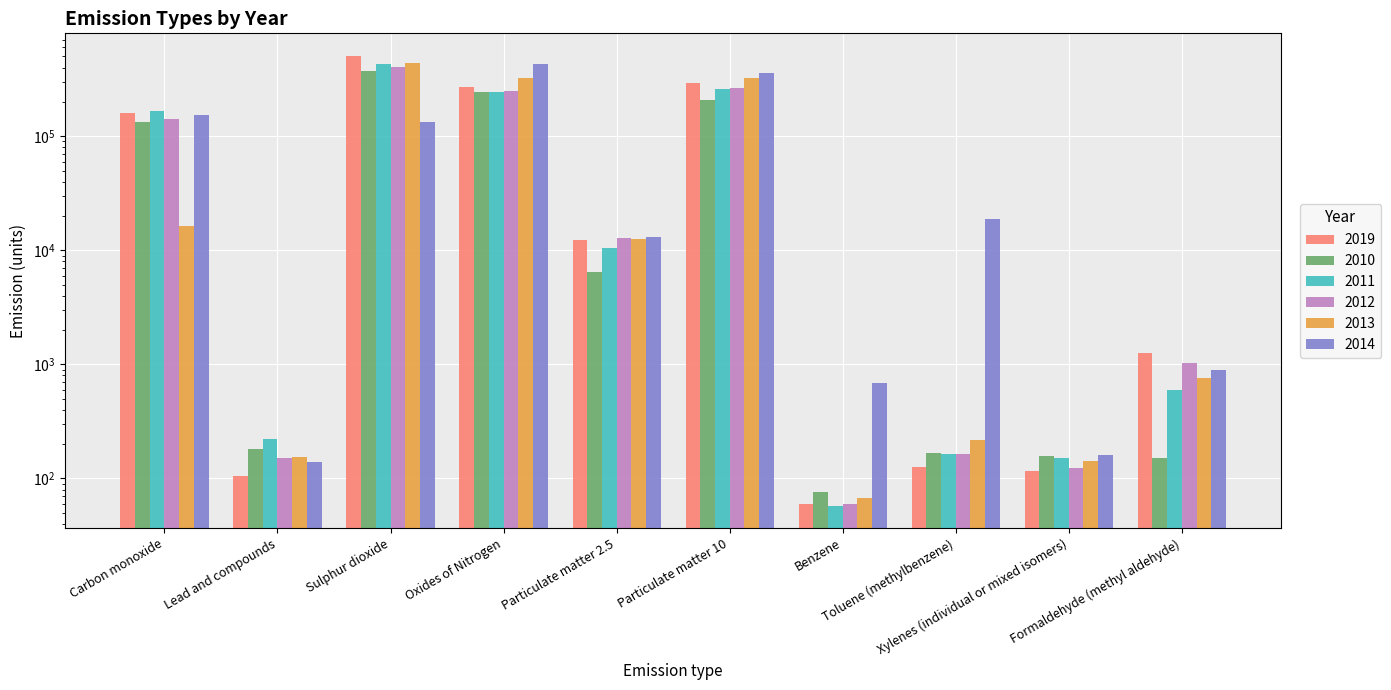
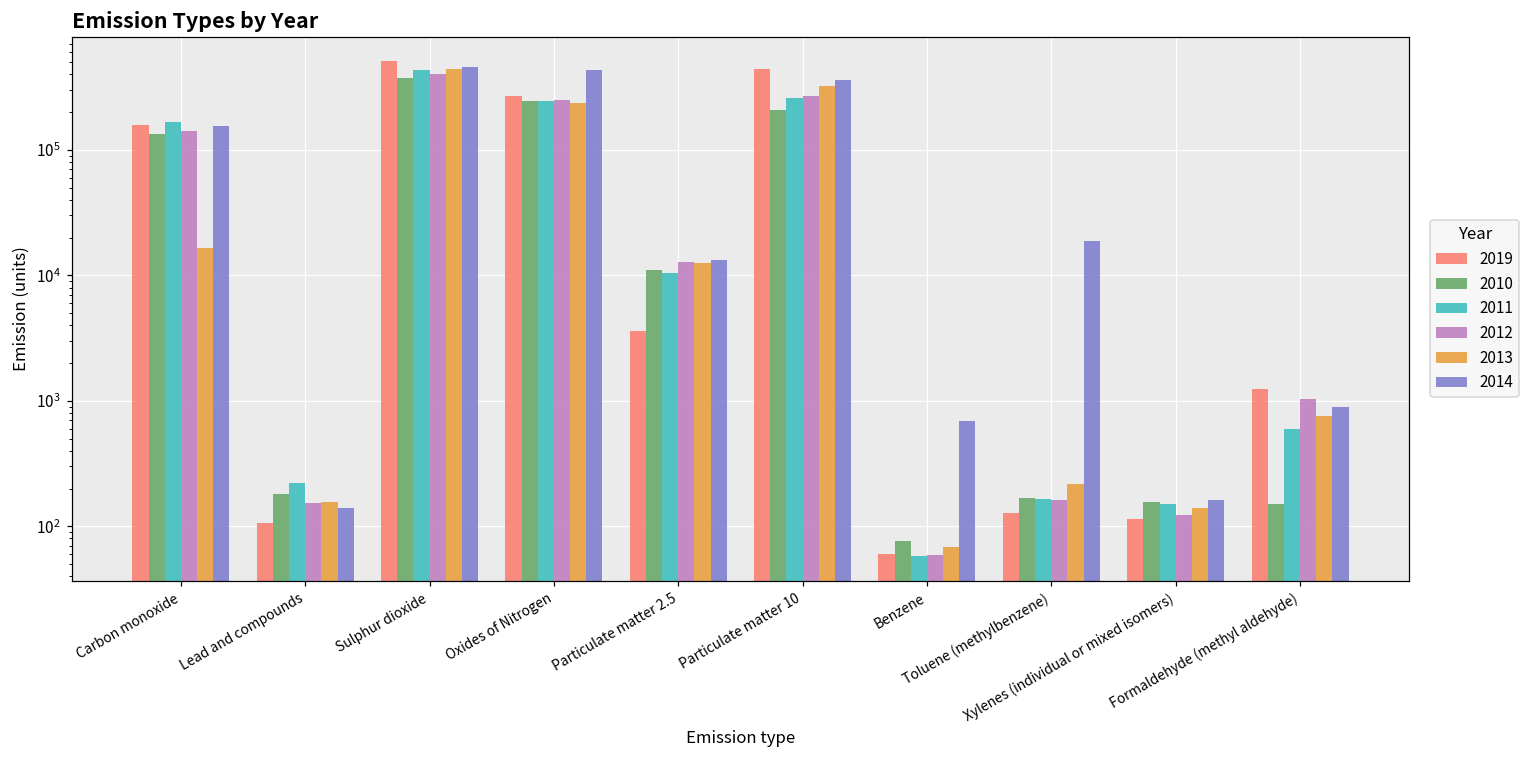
  {
    "2019": {
      "Carbon monoxide": 160000,
      "Lead and compounds": 110,
      "Sulphur dioxide": 500000,
      "Oxides of Nitrogen": 270000,
-     "Particulate matter 2.5": 12000,
-     "Particulate matter 10": 290000,
+     "Particulate matter 2.5": 3600,
+     "Particulate matter 10": 440000,
      "Benzene": 60,
      "Toluene (methylbenzene)": 130,
      "Xylenes (individual or mixed isomers)": 120,
      "Formaldehyde (methyl aldehyde)": 1200
    },
    "2010": {
      "Carbon monoxide": 130000,
      "Lead and compounds": 180,
      "Sulphur dioxide": 380000,
      "Oxides of Nitrogen": 250000,
-     "Particulate matter 2.5": 6000,
+     "Particulate matter 2.5": 11000,
      "Particulate matter 10": 210000,
      "Benzene": 80,
      "Toluene (methylbenzene)": 170,
      "Xylenes (individual or mixed isomers)": 160,
      "Formaldehyde (methyl aldehyde)": 150
    },
    "2011": {
      "Carbon monoxide": 170000,
      "Lead and compounds": 220,
      "Sulphur dioxide": 430000,
      "Oxides of Nitrogen": 240000,
      "Particulate matter 2.5": 10000,
      "Particulate matter 10": 260000,
      "Benzene": 60,
      "Toluene (methylbenzene)": 160,
      "Xylenes (individual or mixed isomers)": 150,
      "Formaldehyde (methyl aldehyde)": 600
    },
    "2012": {
      "Carbon monoxide": 140000,
      "Lead and compounds": 150,
      "Sulphur dioxide": 400000,
      "Oxides of Nitrogen": 250000,
      "Particulate matter 2.5": 13000,
      "Particulate matter 10": 270000,
      "Benzene": 60,
      "Toluene (methylbenzene)": 160,
      "Xylenes (individual or mixed isomers)": 120,
      "Formaldehyde (methyl aldehyde)": 1000
    },
    "2013": {
      "Carbon monoxide": 16000,
      "Lead and compounds": 160,
      "Sulphur dioxide": 440000,
-     "Oxides of Nitrogen": 330000,
+     "Oxides of Nitrogen": 230000,
      "Particulate matter 2.5": 13000,
      "Particulate matter 10": 320000,
      "Benzene": 70,
      "Toluene (methylbenzene)": 220,
      "Xylenes (individual or mixed isomers)": 140,
      "Formaldehyde (methyl aldehyde)": 800
    },
    "2014": {
      "Carbon monoxide": 150000,
      "Lead and compounds": 140,
-     "Sulphur dioxide": 130000,
+     "Sulphur dioxide": 460000,
      "Oxides of Nitrogen": 430000,
      "Particulate matter 2.5": 13000,
      "Particulate matter 10": 360000,
      "Benzene": 700,
      "Toluene (methylbenzene)": 19000,
      "Xylenes (individual or mixed isomers)": 160,
      "Formaldehyde (methyl aldehyde)": 900
    }
  }
